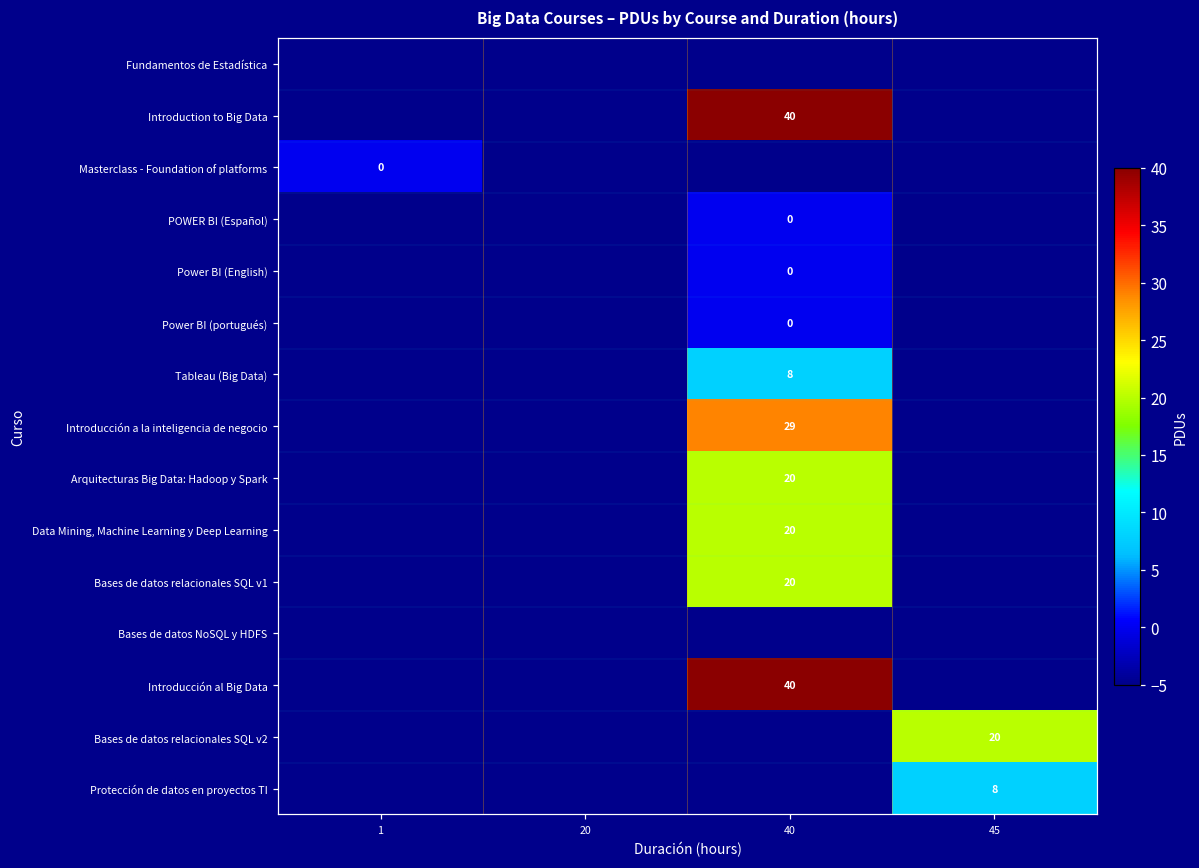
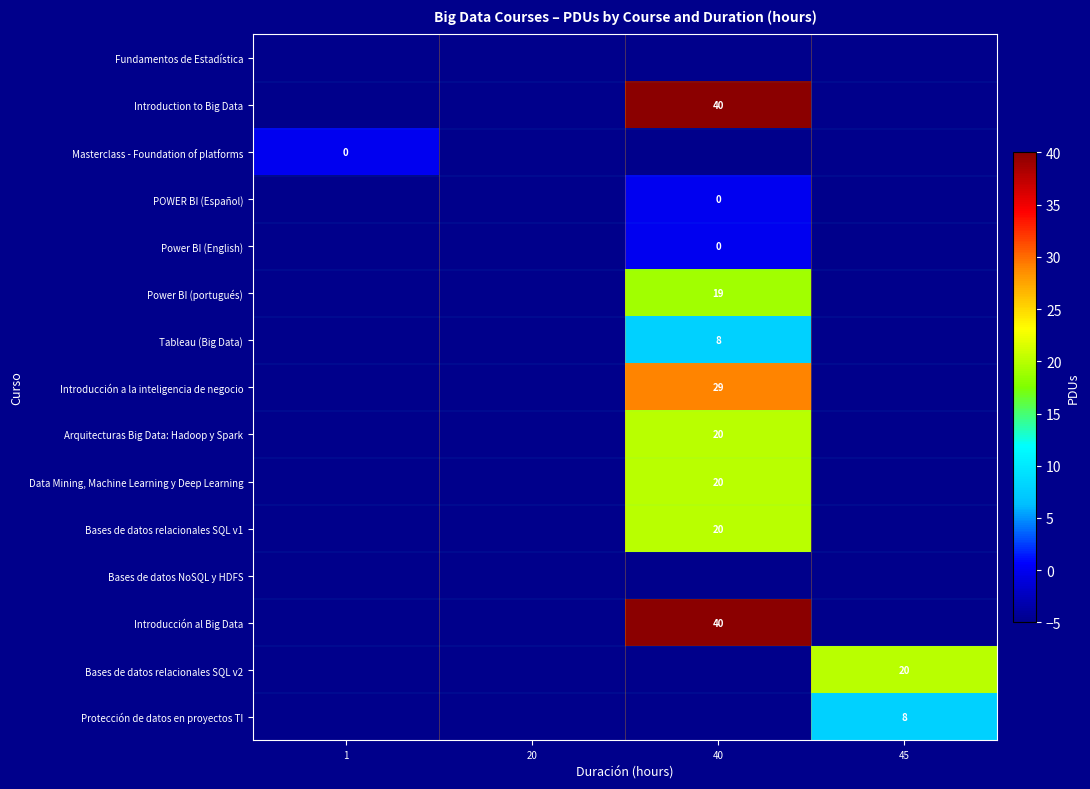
  {
    "Introduction to Big Data": {
      "40": 40
    },
    "Masterclass - Foundation of platforms": {
      "1": 0
    },
    "POWER BI (Español)": {
      "40": 0
    },
    "Power BI (English)": {
      "40": 0
    },
    "Power BI (portugués)": {
-     "40": 0
+     "40": 19
    },
    "Tableau (Big Data)": {
      "40": 8
    },
    "Introducción a la inteligencia de negocio": {
      "40": 29
    },
    "Arquitecturas Big Data: Hadoop y Spark": {
      "40": 20
    },
    "Data Mining, Machine Learning y Deep Learning": {
      "40": 20
    },
    "Bases de datos relacionales SQL v1": {
      "40": 20
    },
    "Introducción al Big Data": {
      "40": 40
    },
    "Bases de datos relacionales SQL v2": {
      "45": 20
    },
    "Protección de datos en proyectos TI": {
      "45": 8
    }
  }
